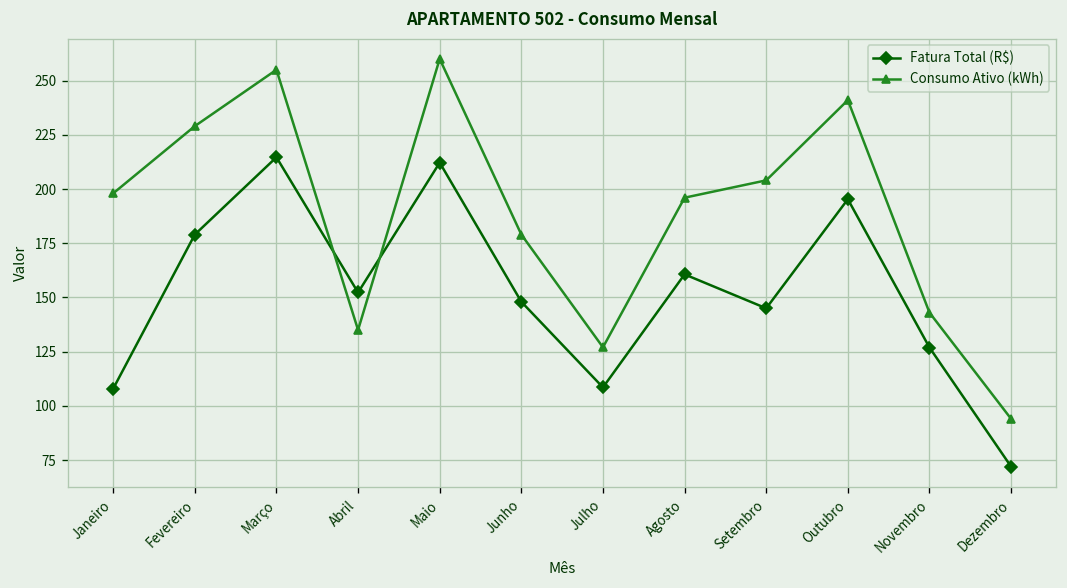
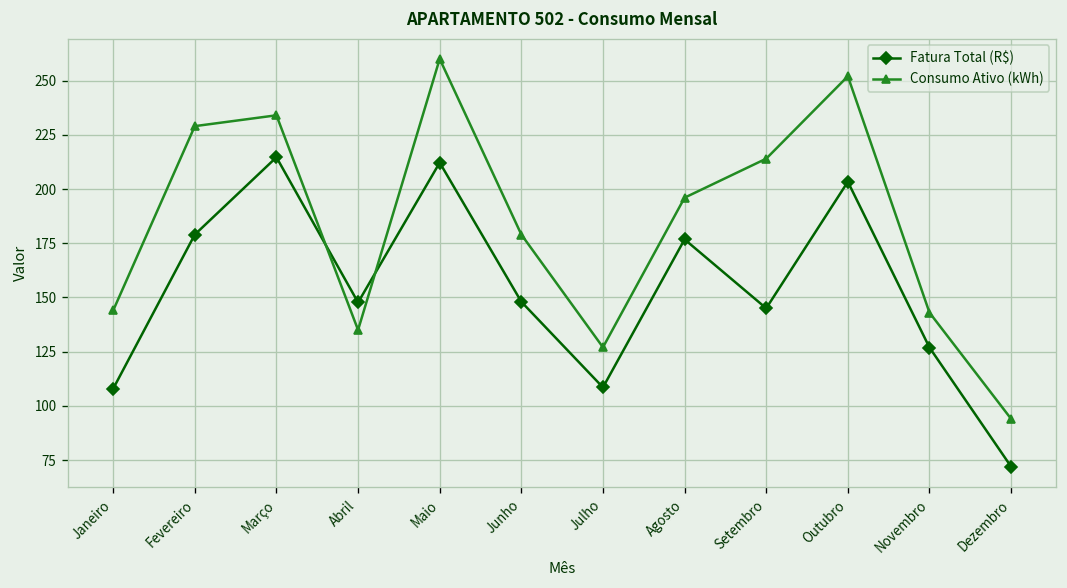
  {
    "Fatura Total (R$)": {
      "Janeiro": 108,
      "Fevereiro": 179,
      "Março": 215,
-     "Abril": 152,
+     "Abril": 148,
      "Maio": 212,
      "Junho": 148,
      "Julho": 109,
-     "Agosto": 161,
+     "Agosto": 177,
      "Setembro": 145,
-     "Outubro": 195,
+     "Outubro": 203,
      "Novembro": 127,
      "Dezembro": 72
    },
    "Consumo Ativo (kWh)": {
-     "Janeiro": 198,
+     "Janeiro": 144,
      "Fevereiro": 229,
-     "Março": 255,
+     "Março": 234,
      "Abril": 135,
      "Maio": 260,
      "Junho": 179,
      "Julho": 127,
      "Agosto": 196,
-     "Setembro": 204,
-     "Outubro": 241,
+     "Setembro": 214,
+     "Outubro": 252,
      "Novembro": 143,
      "Dezembro": 94
    }
  }
